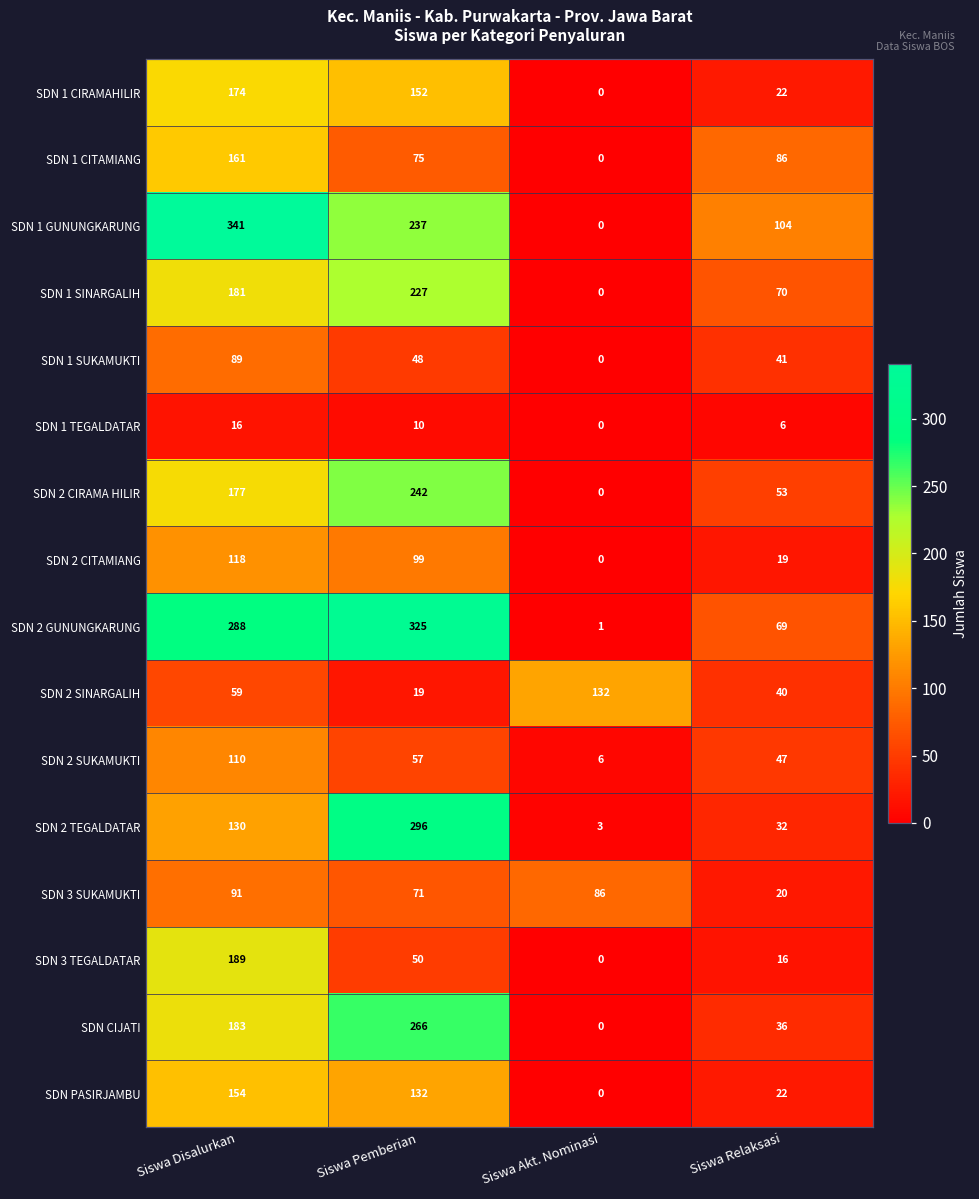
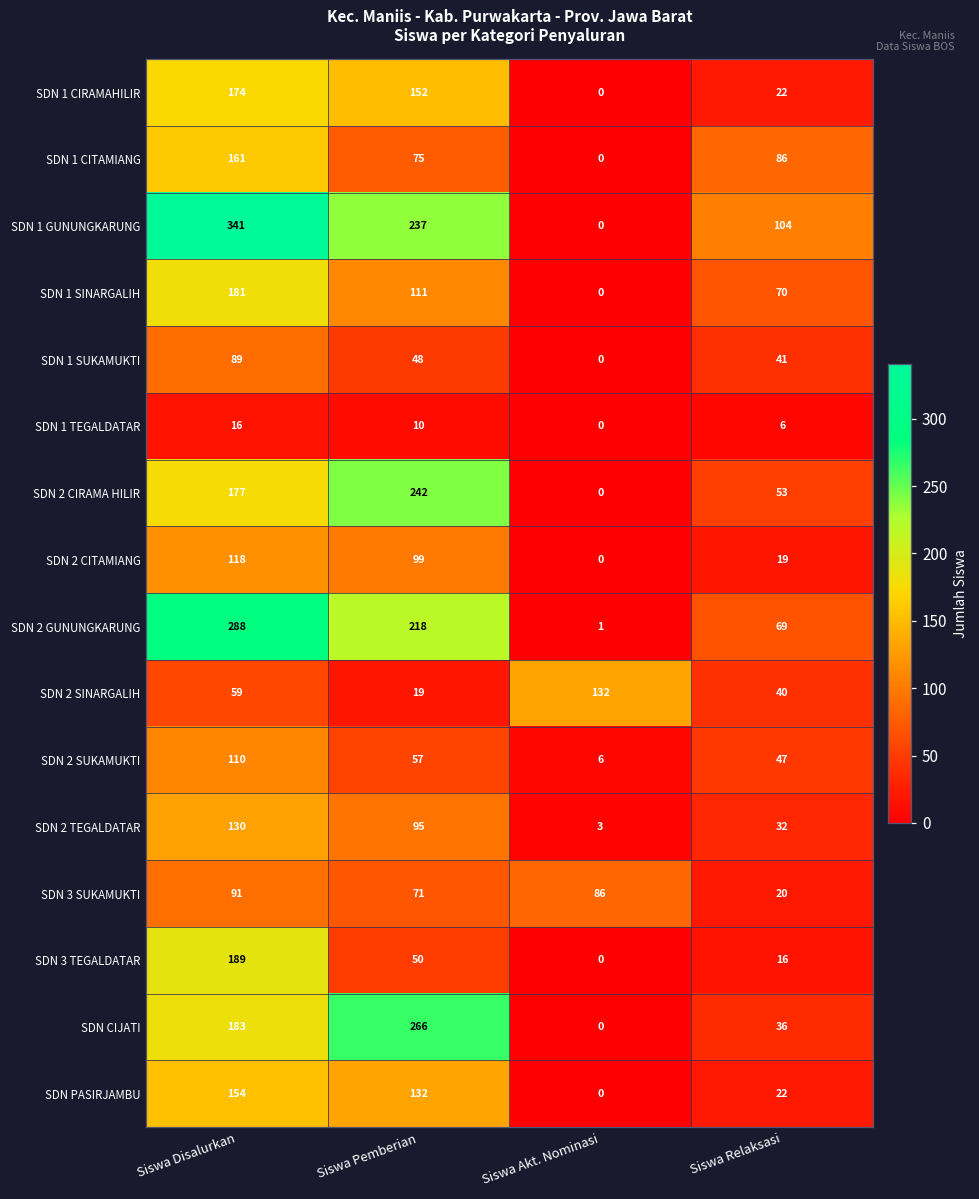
  {
    "SDN 1 CIRAMAHILIR": {
      "Siswa Disalurkan": 174,
      "Siswa Pemberian": 152,
      "Siswa Akt. Nominasi": 0,
      "Siswa Relaksasi": 22
    },
    "SDN 1 CITAMIANG": {
      "Siswa Disalurkan": 161,
      "Siswa Pemberian": 75,
      "Siswa Akt. Nominasi": 0,
      "Siswa Relaksasi": 86
    },
    "SDN 1 GUNUNGKARUNG": {
      "Siswa Disalurkan": 341,
      "Siswa Pemberian": 237,
      "Siswa Akt. Nominasi": 0,
      "Siswa Relaksasi": 104
    },
    "SDN 1 SINARGALIH": {
      "Siswa Disalurkan": 181,
-     "Siswa Pemberian": 227,
+     "Siswa Pemberian": 111,
      "Siswa Akt. Nominasi": 0,
      "Siswa Relaksasi": 70
    },
    "SDN 1 SUKAMUKTI": {
      "Siswa Disalurkan": 89,
      "Siswa Pemberian": 48,
      "Siswa Akt. Nominasi": 0,
      "Siswa Relaksasi": 41
    },
    "SDN 1 TEGALDATAR": {
      "Siswa Disalurkan": 16,
      "Siswa Pemberian": 10,
      "Siswa Akt. Nominasi": 0,
      "Siswa Relaksasi": 6
    },
    "SDN 2 CIRAMA HILIR": {
      "Siswa Disalurkan": 177,
      "Siswa Pemberian": 242,
      "Siswa Akt. Nominasi": 0,
      "Siswa Relaksasi": 53
    },
    "SDN 2 CITAMIANG": {
      "Siswa Disalurkan": 118,
      "Siswa Pemberian": 99,
      "Siswa Akt. Nominasi": 0,
      "Siswa Relaksasi": 19
    },
    "SDN 2 GUNUNGKARUNG": {
      "Siswa Disalurkan": 288,
-     "Siswa Pemberian": 325,
+     "Siswa Pemberian": 218,
      "Siswa Akt. Nominasi": 1,
      "Siswa Relaksasi": 69
    },
    "SDN 2 SINARGALIH": {
      "Siswa Disalurkan": 59,
      "Siswa Pemberian": 19,
      "Siswa Akt. Nominasi": 132,
      "Siswa Relaksasi": 40
    },
    "SDN 2 SUKAMUKTI": {
      "Siswa Disalurkan": 110,
      "Siswa Pemberian": 57,
      "Siswa Akt. Nominasi": 6,
      "Siswa Relaksasi": 47
    },
    "SDN 2 TEGALDATAR": {
      "Siswa Disalurkan": 130,
-     "Siswa Pemberian": 296,
+     "Siswa Pemberian": 95,
      "Siswa Akt. Nominasi": 3,
      "Siswa Relaksasi": 32
    },
    "SDN 3 SUKAMUKTI": {
      "Siswa Disalurkan": 91,
      "Siswa Pemberian": 71,
      "Siswa Akt. Nominasi": 86,
      "Siswa Relaksasi": 20
    },
    "SDN 3 TEGALDATAR": {
      "Siswa Disalurkan": 189,
      "Siswa Pemberian": 50,
      "Siswa Akt. Nominasi": 0,
      "Siswa Relaksasi": 16
    },
    "SDN CIJATI": {
      "Siswa Disalurkan": 183,
      "Siswa Pemberian": 266,
      "Siswa Akt. Nominasi": 0,
      "Siswa Relaksasi": 36
    },
    "SDN PASIRJAMBU": {
      "Siswa Disalurkan": 154,
      "Siswa Pemberian": 132,
      "Siswa Akt. Nominasi": 0,
      "Siswa Relaksasi": 22
    }
  }
